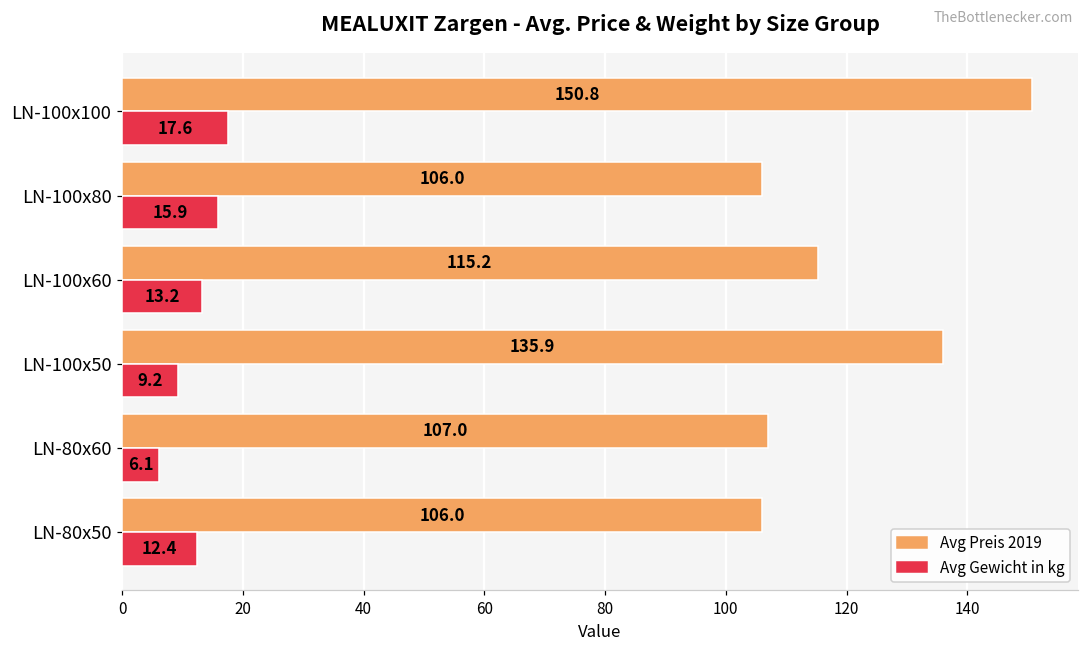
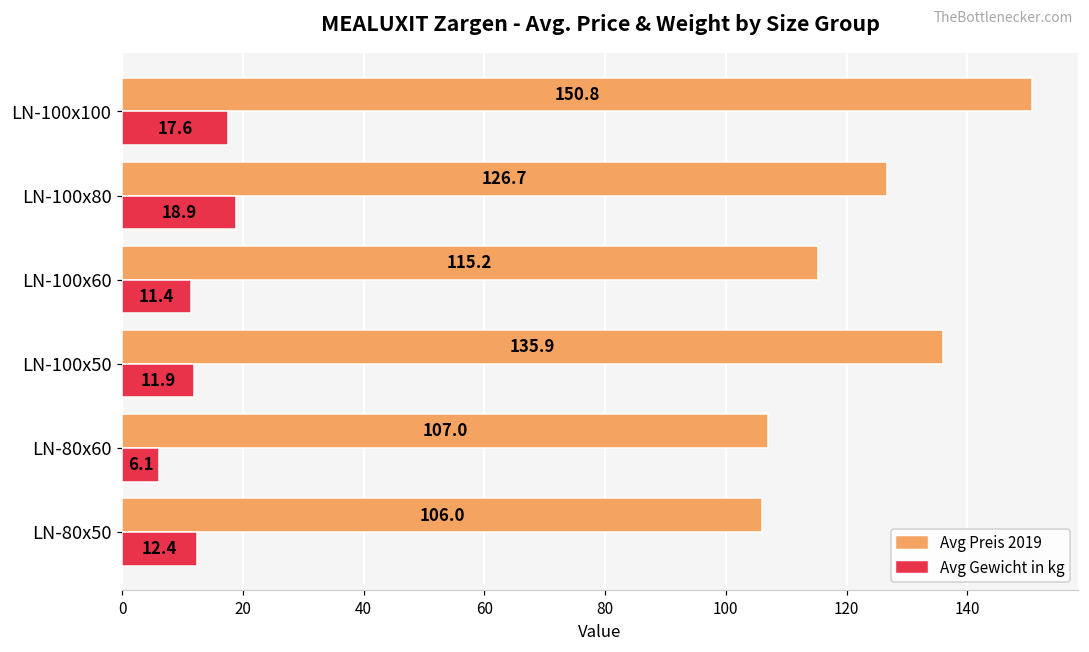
  {
    "Avg Preis 2019": {
      "LN-100x100": 150.8,
-     "LN-100x80": 106.0,
+     "LN-100x80": 126.7,
      "LN-100x60": 115.2,
      "LN-100x50": 135.9,
      "LN-80x60": 107.0,
      "LN-80x50": 106.0
    },
    "Avg Gewicht in kg": {
      "LN-100x100": 17.6,
-     "LN-100x80": 15.9,
-     "LN-100x60": 13.2,
-     "LN-100x50": 9.2,
+     "LN-100x80": 18.9,
+     "LN-100x60": 11.4,
+     "LN-100x50": 11.9,
      "LN-80x60": 6.1,
      "LN-80x50": 12.4
    }
  }
